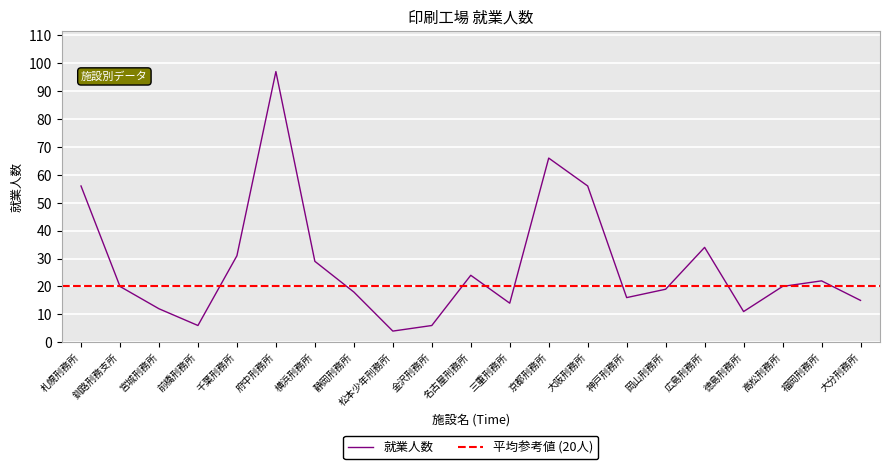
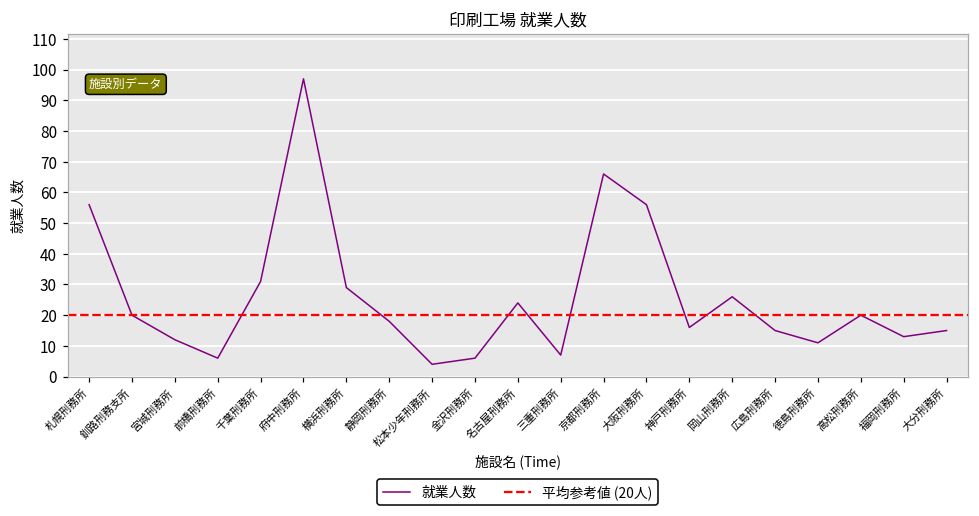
  {
    "札幌刑務所": 56,
    "釧路刑務支所": 20,
    "宮城刑務所": 12,
    "前橋刑務所": 6,
    "千葉刑務所": 31,
    "府中刑務所": 97,
    "横浜刑務所": 29,
    "静岡刑務所": 18,
    "松本少年刑務所": 4,
    "金沢刑務所": 6,
    "名古屋刑務所": 24,
-   "三重刑務所": 14,
+   "三重刑務所": 7,
    "京都刑務所": 66,
    "大阪刑務所": 56,
    "神戸刑務所": 16,
-   "岡山刑務所": 19,
-   "広島刑務所": 34,
+   "岡山刑務所": 26,
+   "広島刑務所": 15,
    "徳島刑務所": 11,
    "高松刑務所": 20,
-   "福岡刑務所": 22,
+   "福岡刑務所": 13,
    "大分刑務所": 15
  }
